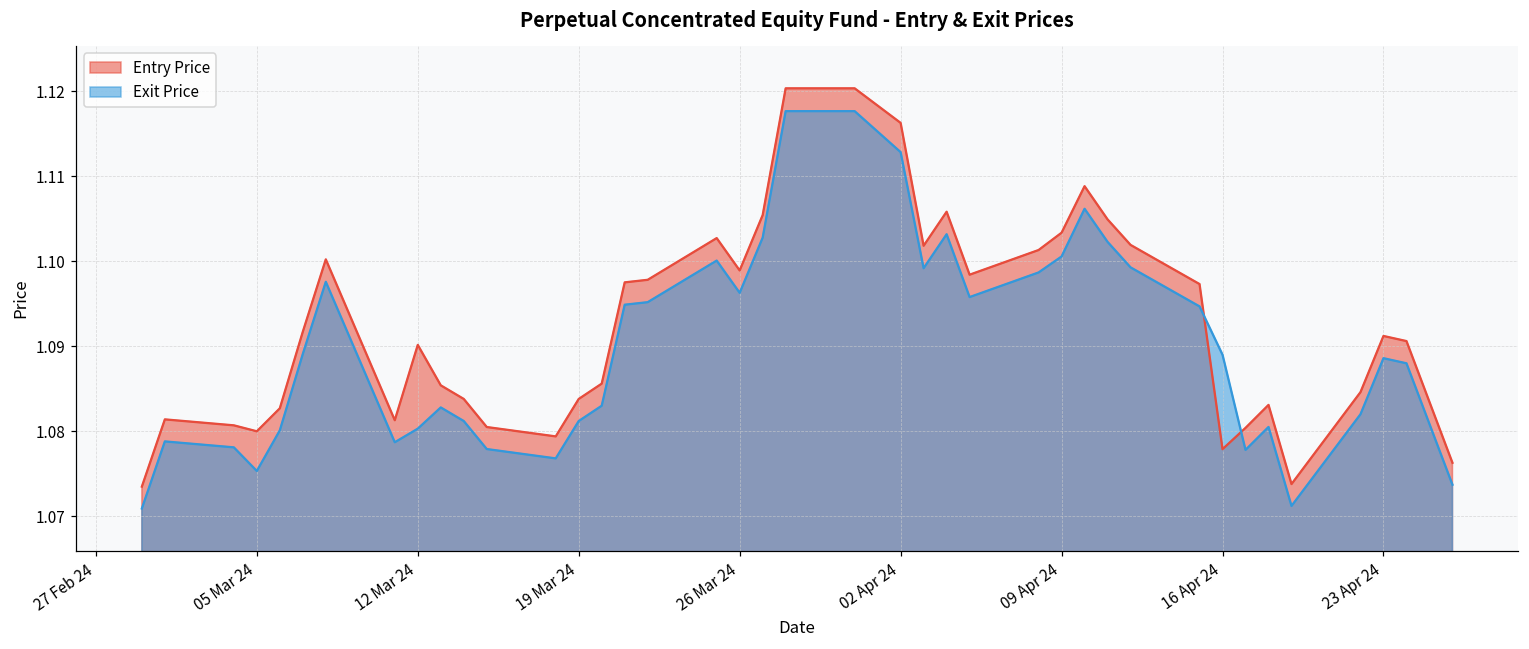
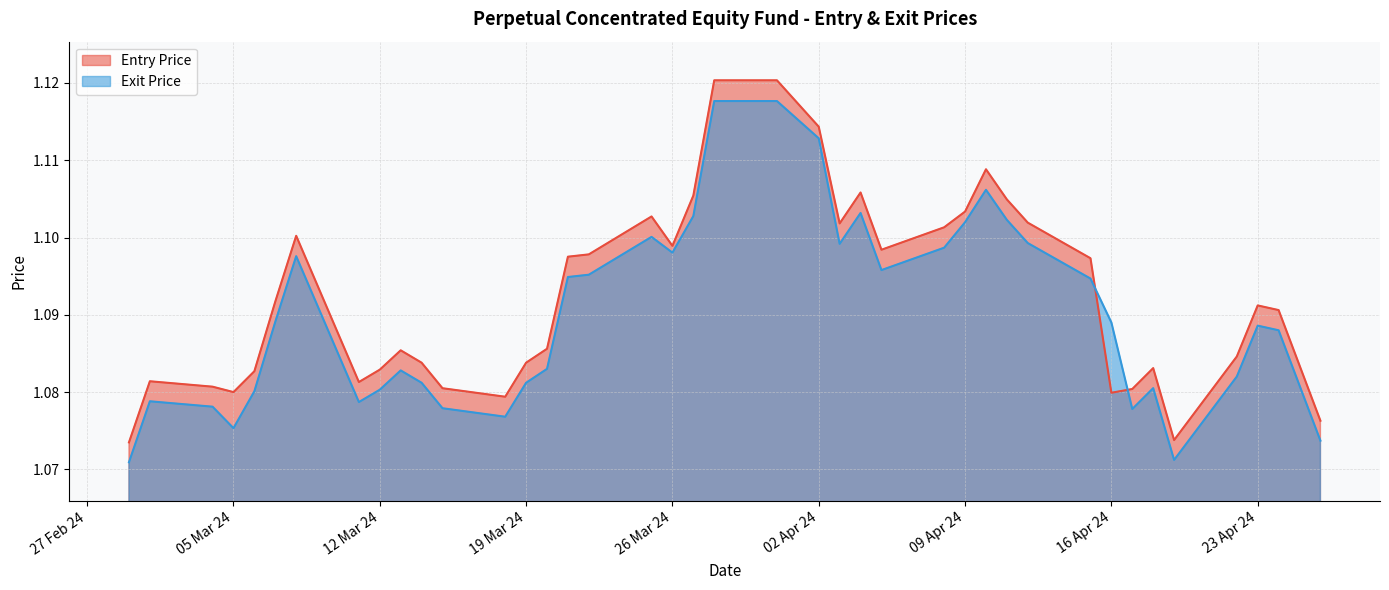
  {
    "Entry Price": {
      "05 Mar 24": 1.080,
-     "12 Mar 24": 1.090,
+     "12 Mar 24": 1.083,
      "19 Mar 24": 1.084,
      "26 Mar 24": 1.099,
-     "02 Apr 24": 1.116,
+     "02 Apr 24": 1.114,
      "09 Apr 24": 1.103,
-     "16 Apr 24": 1.078,
+     "16 Apr 24": 1.080,
      "23 Apr 24": 1.091
    },
    "Exit Price": {
      "05 Mar 24": 1.075,
      "12 Mar 24": 1.080,
      "19 Mar 24": 1.081,
-     "26 Mar 24": 1.096,
+     "26 Mar 24": 1.098,
      "02 Apr 24": 1.113,
-     "09 Apr 24": 1.101,
+     "09 Apr 24": 1.102,
      "16 Apr 24": 1.089,
      "23 Apr 24": 1.089
    }
  }
